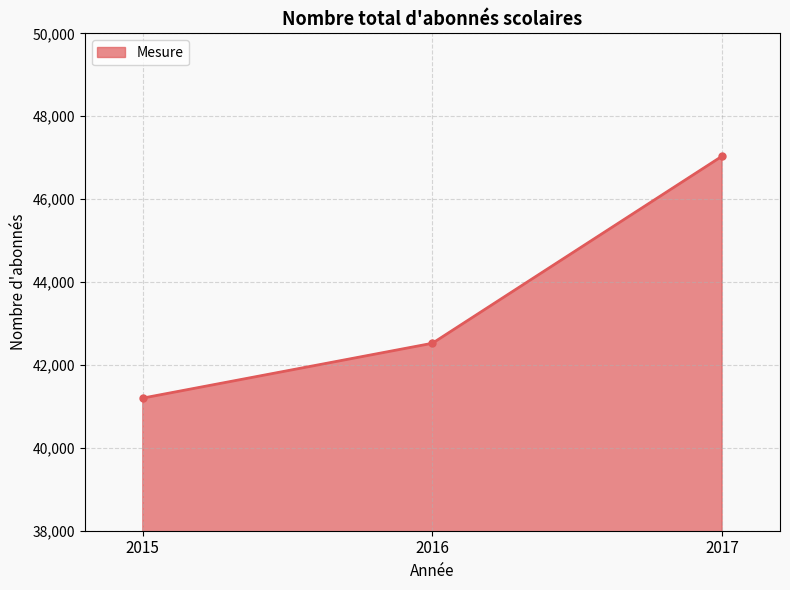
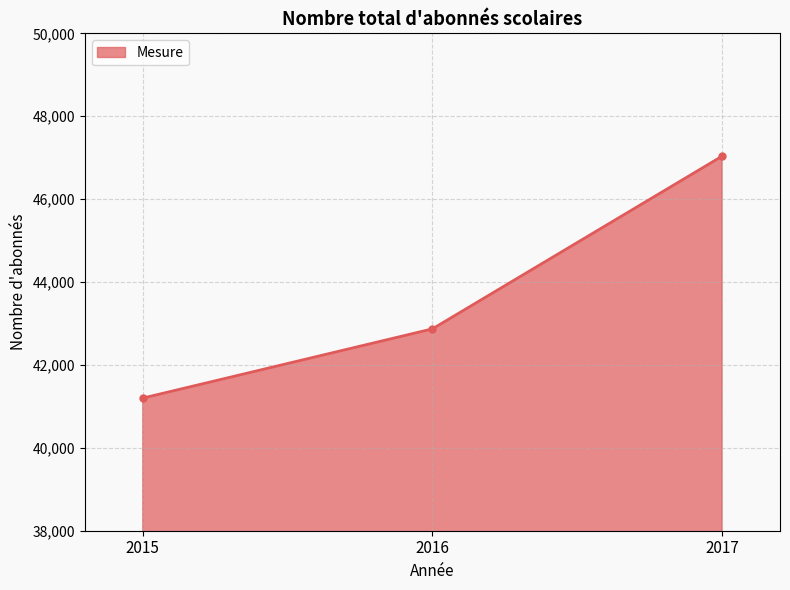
  {
    "2015": "41,200",
-   "2016": "42,500",
+   "2016": "42,900",
    "2017": "47,000"
  }
